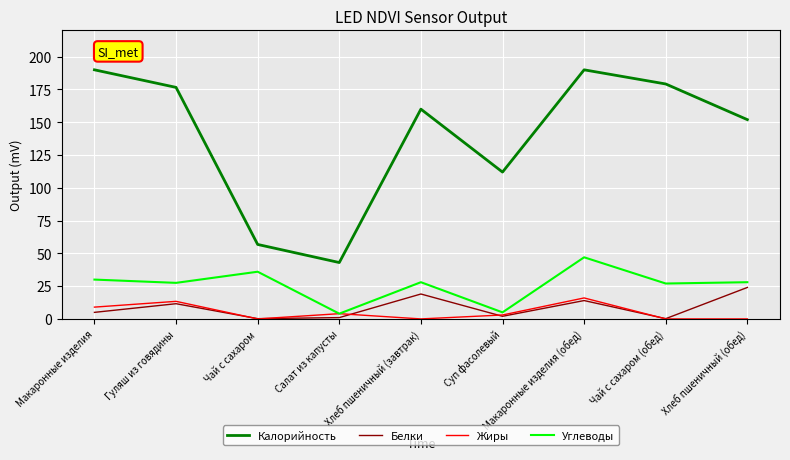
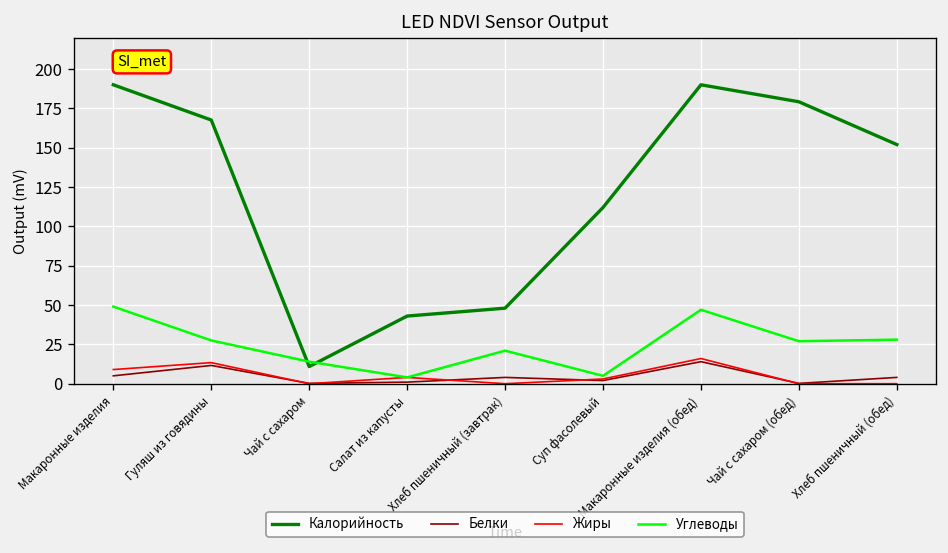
  {
    "Калорийность": {
      "Макаронные изделия": 190,
-     "Гуляш из говядины": 177,
-     "Чай с сахаром": 57,
+     "Гуляш из говядины": 168,
+     "Чай с сахаром": 11,
      "Салат из капусты": 43,
-     "Хлеб пшеничный (завтрак)": 160,
+     "Хлеб пшеничный (завтрак)": 48,
      "Суп фасолевый": 112,
      "Макаронные изделия (обед)": 190,
      "Чай с сахаром (обед)": 179,
      "Хлеб пшеничный (обед)": 152
    },
    "Белки": {
      "Макаронные изделия": 5,
      "Салат из капусты": 1,
-     "Хлеб пшеничный (завтрак)": 19,
+     "Хлеб пшеничный (завтрак)": 4,
      "Макаронные изделия (обед)": 14,
-     "Хлеб пшеничный (обед)": 24
+     "Хлеб пшеничный (обед)": 4
    },
    "Жиры": {
      "Макаронные изделия": 9,
      "Хлеб пшеничный (завтрак)": 0,
      "Макаронные изделия (обед)": 16,
      "Хлеб пшеничный (обед)": 0
    },
    "Углеводы": {
-     "Макаронные изделия": 30,
+     "Макаронные изделия": 49,
      "Гуляш из говядины": 28,
-     "Чай с сахаром": 36,
-     "Хлеб пшеничный (завтрак)": 28,
+     "Чай с сахаром": 14,
+     "Хлеб пшеничный (завтрак)": 21,
      "Суп фасолевый": 5,
      "Макаронные изделия (обед)": 47,
      "Чай с сахаром (обед)": 27,
      "Хлеб пшеничный (обед)": 28
    }
  }
